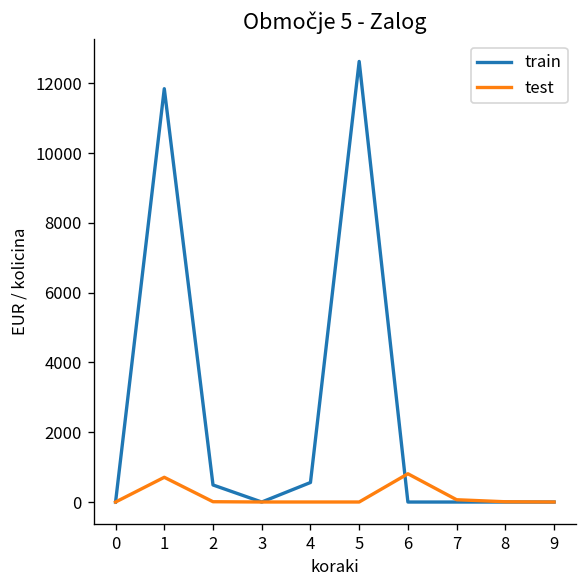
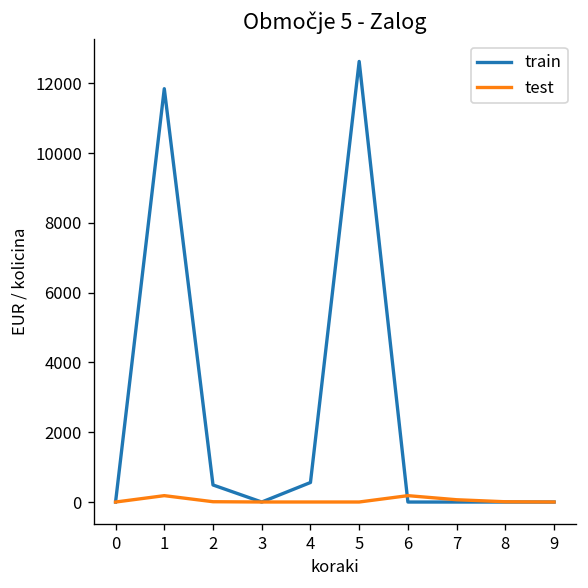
  {
    "train": {
      "1": 11800,
      "2": 500,
      "4": 600,
      "5": 12600,
      "6": 0
    },
    "test": {
-     "1": 700,
+     "1": 200,
      "2": 0,
      "4": 0,
      "5": 0,
-     "6": 800
+     "6": 200
    }
  }
